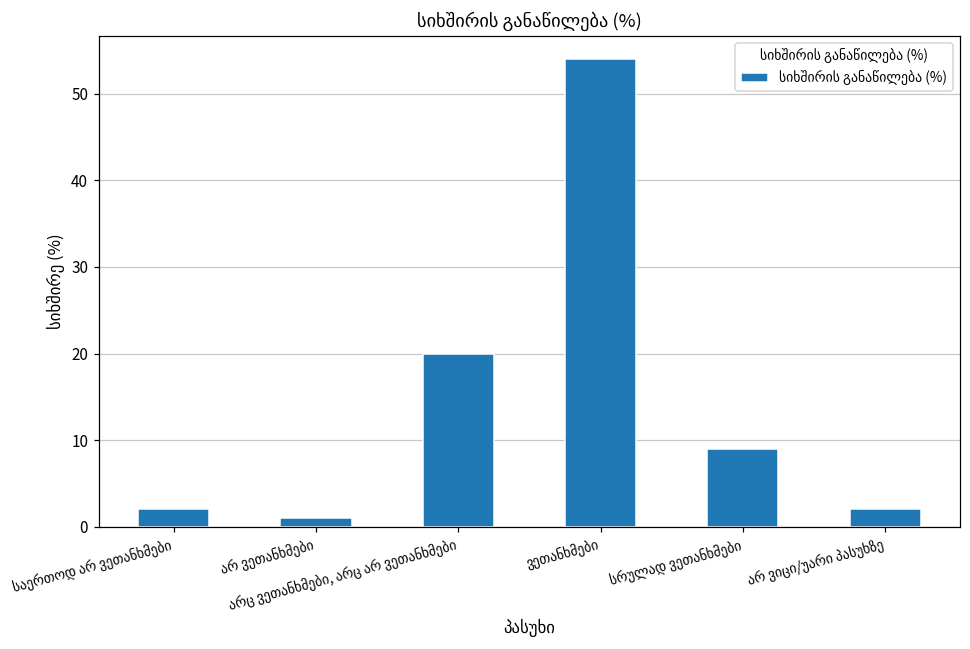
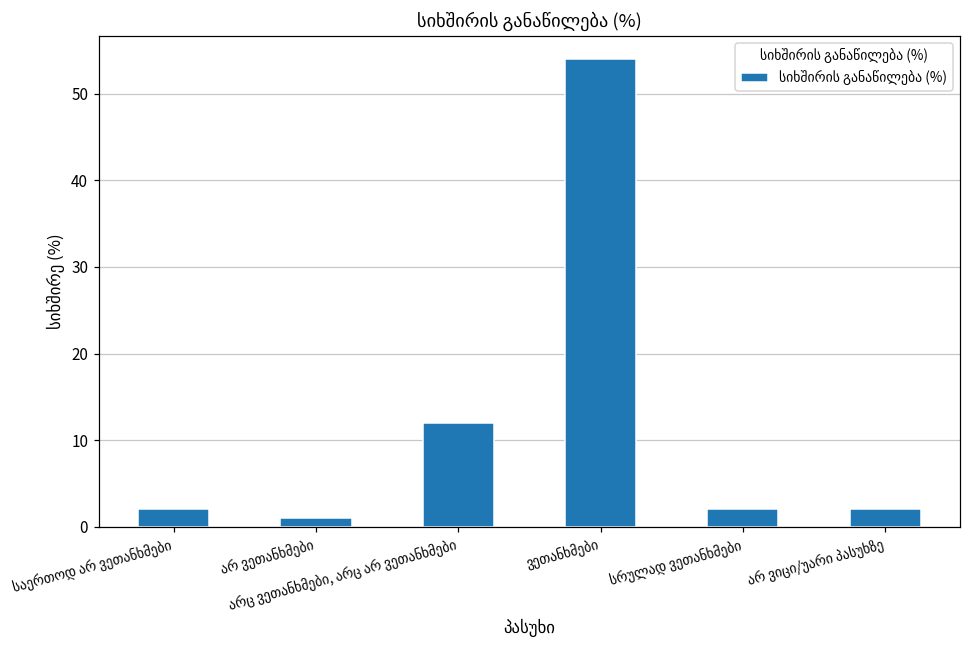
  {
    "საერთოდ არ ვეთანხმები": 2,
    "არ ვეთანხმები": 1,
-   "არც ვეთანხმები, არც არ ვეთანხმები": 20,
+   "არც ვეთანხმები, არც არ ვეთანხმები": 12,
    "ვეთანხმები": 54,
-   "სრულად ვეთანხმები": 9,
+   "სრულად ვეთანხმები": 2,
    "არ ვიცი/უარი პასუხზე": 2
  }
